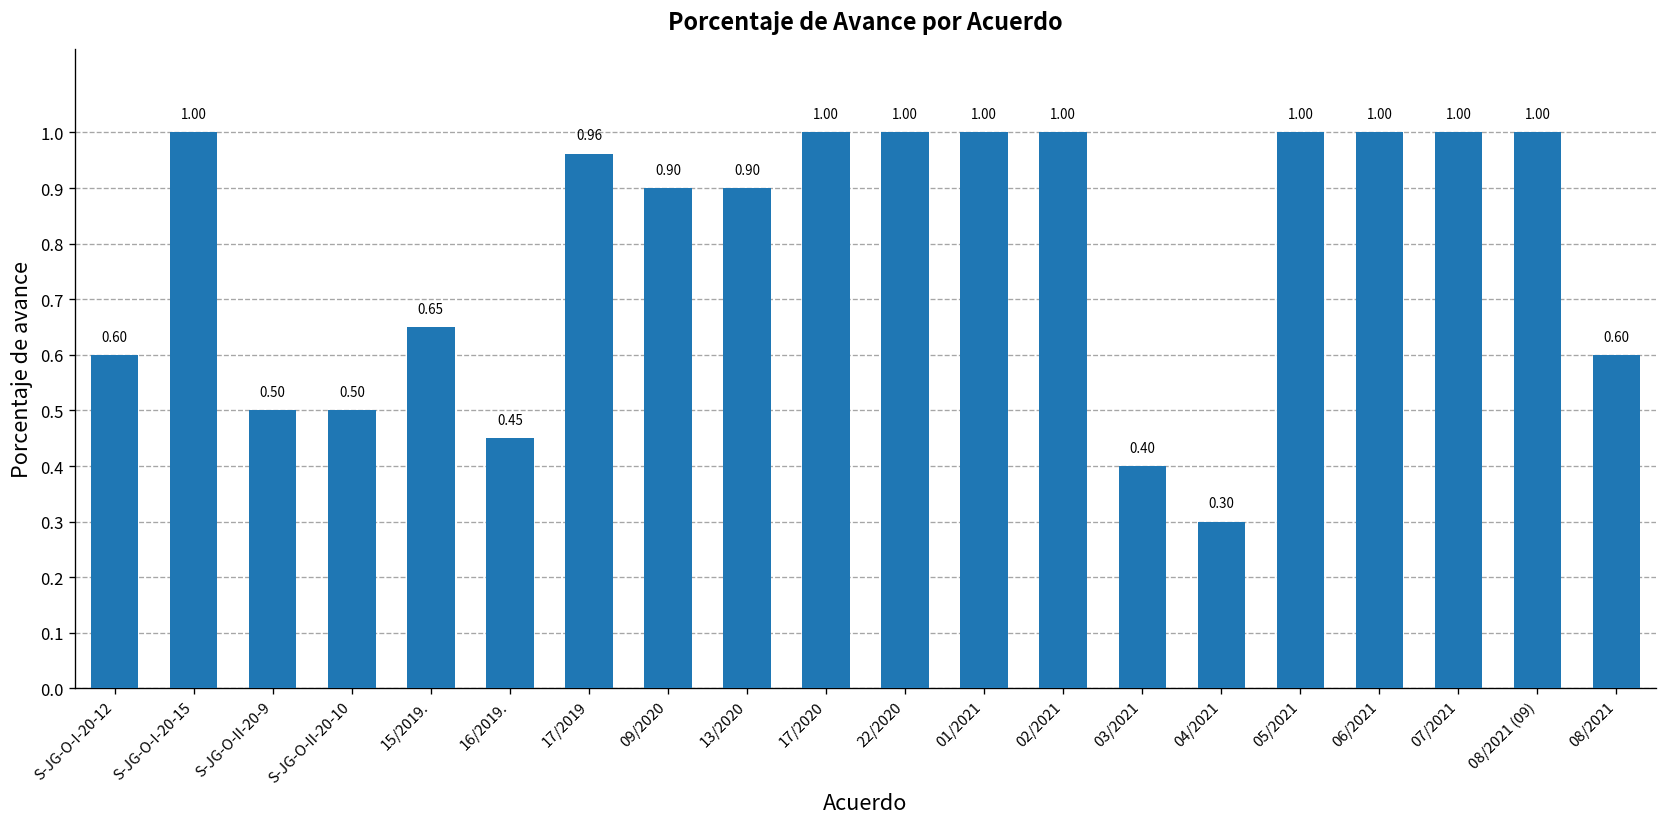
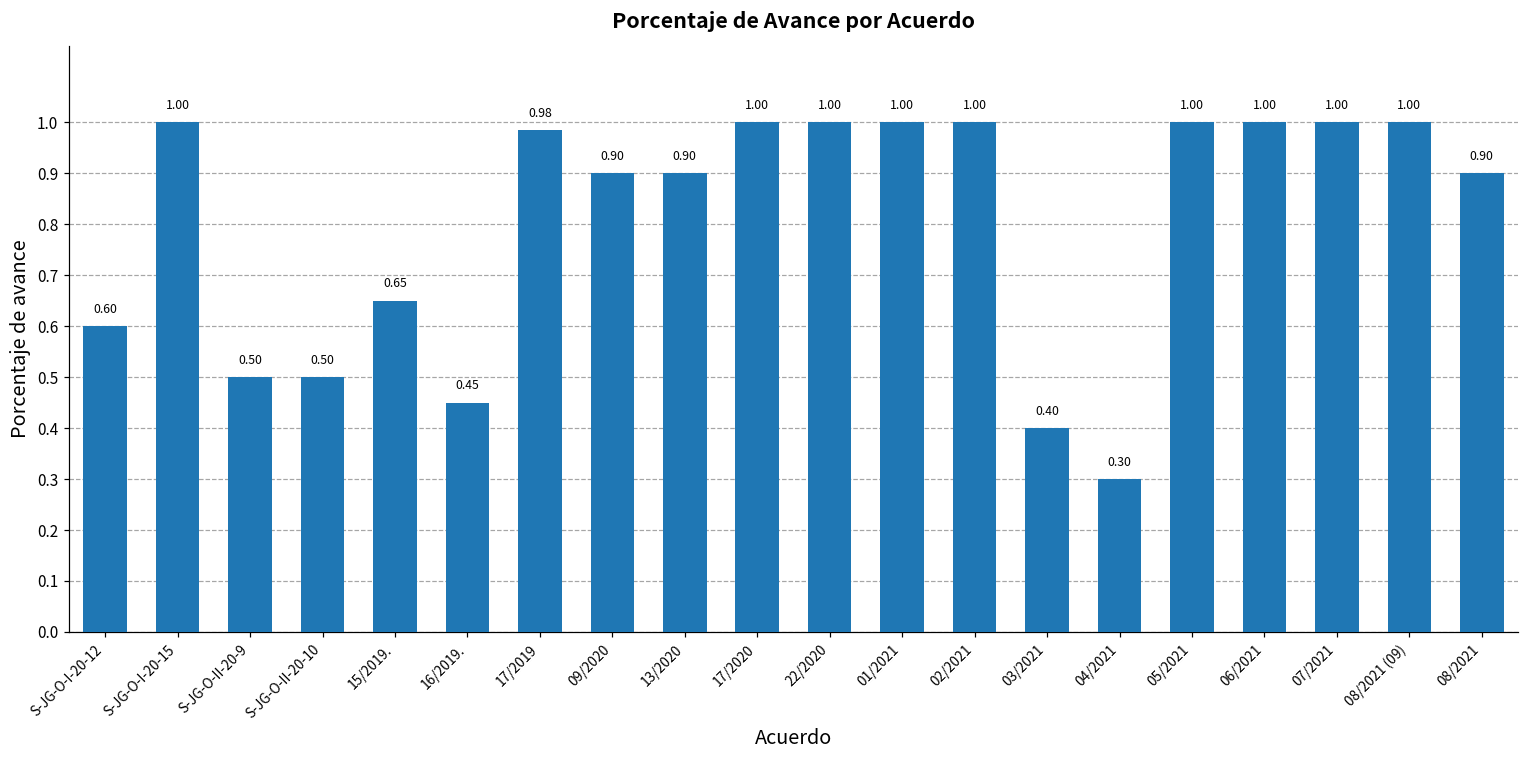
  {
    "S-JG-O-I-20-12": 0.60,
    "S-JG-O-I-20-15": 1.00,
    "S-JG-O-II-20-9": 0.50,
    "S-JG-O-II-20-10": 0.50,
    "15/2019.": 0.65,
    "16/2019.": 0.45,
-   "17/2019": 0.96,
+   "17/2019": 0.98,
    "09/2020": 0.90,
    "13/2020": 0.90,
    "17/2020": 1.00,
    "22/2020": 1.00,
    "01/2021": 1.00,
    "02/2021": 1.00,
    "03/2021": 0.40,
    "04/2021": 0.30,
    "05/2021": 1.00,
    "06/2021": 1.00,
    "07/2021": 1.00,
    "08/2021 (09)": 1.00,
-   "08/2021": 0.60
+   "08/2021": 0.90
  }
